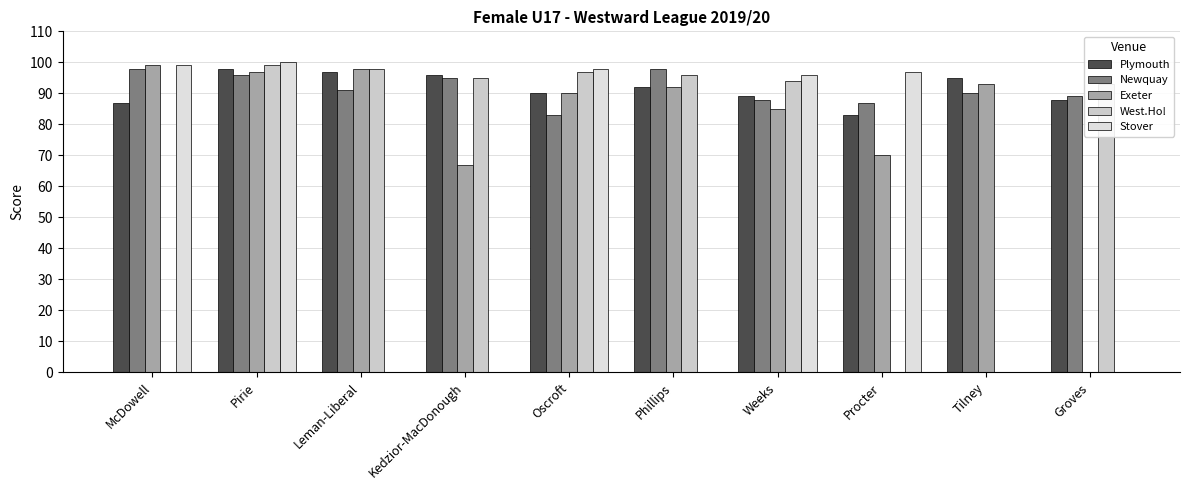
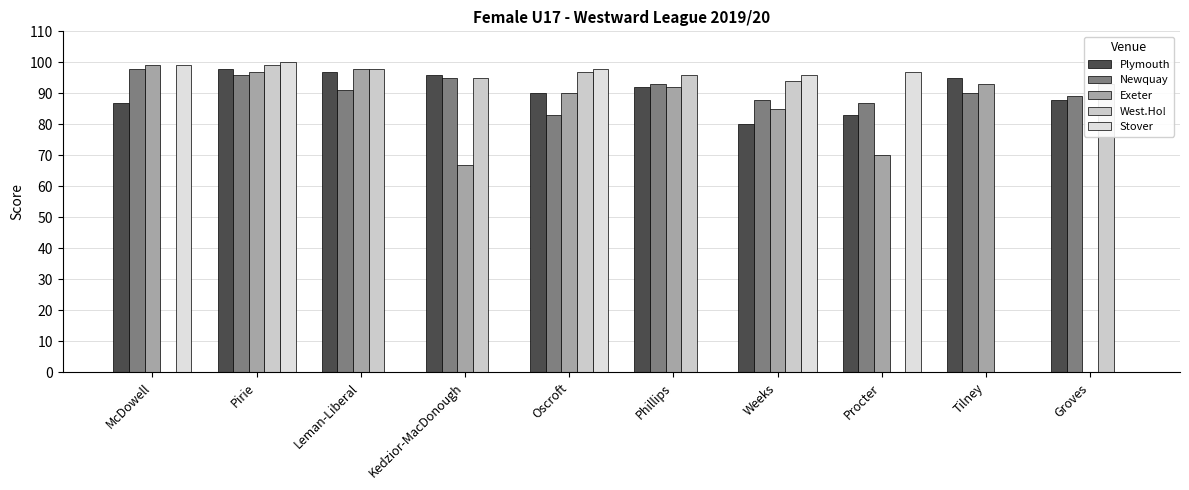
  {
    "Plymouth": {
      "McDowell": 87,
      "Pirie": 98,
      "Leman-Liberal": 97,
      "Kedzior-MacDonough": 96,
      "Oscroft": 90,
      "Phillips": 92,
-     "Weeks": 89,
+     "Weeks": 80,
      "Procter": 83,
      "Tilney": 95,
      "Groves": 88
    },
    "Newquay": {
      "McDowell": 98,
      "Pirie": 96,
      "Leman-Liberal": 91,
      "Kedzior-MacDonough": 95,
      "Oscroft": 83,
-     "Phillips": 98,
+     "Phillips": 93,
      "Weeks": 88,
      "Procter": 87,
      "Tilney": 90,
      "Groves": 89
    },
    "Exeter": {
      "McDowell": 99,
      "Pirie": 97,
      "Leman-Liberal": 98,
      "Kedzior-MacDonough": 67,
      "Oscroft": 90,
      "Phillips": 92,
      "Weeks": 85,
      "Procter": 70,
      "Tilney": 93,
      "Groves": 0
    }
  }
